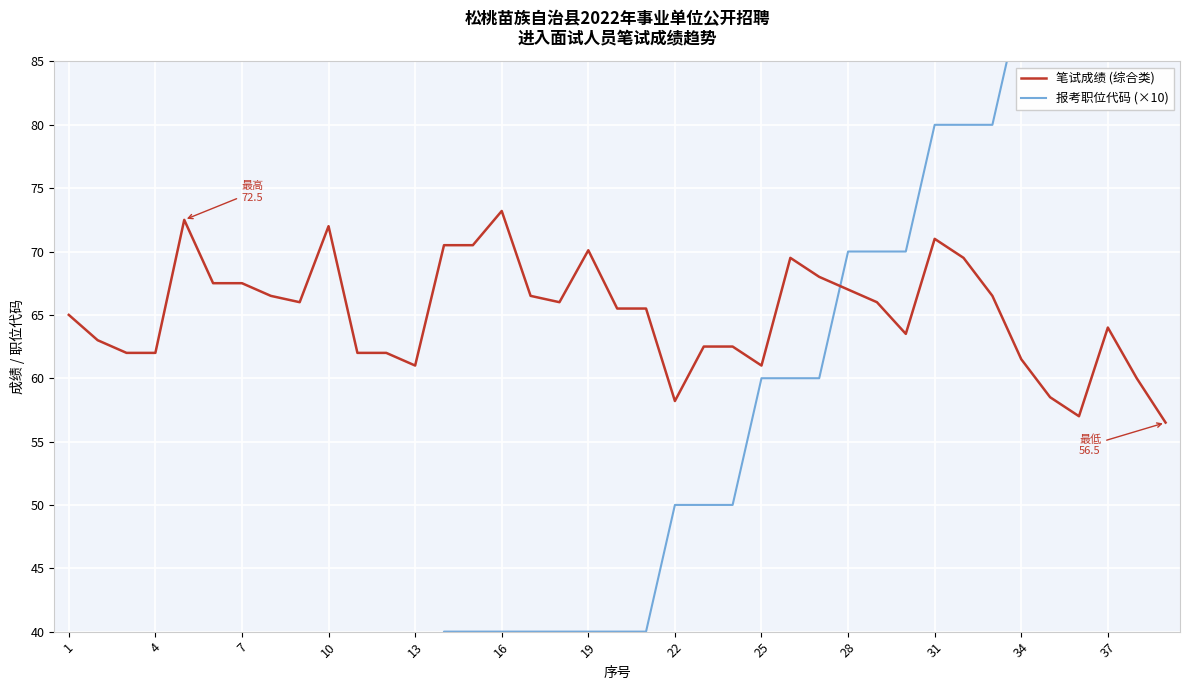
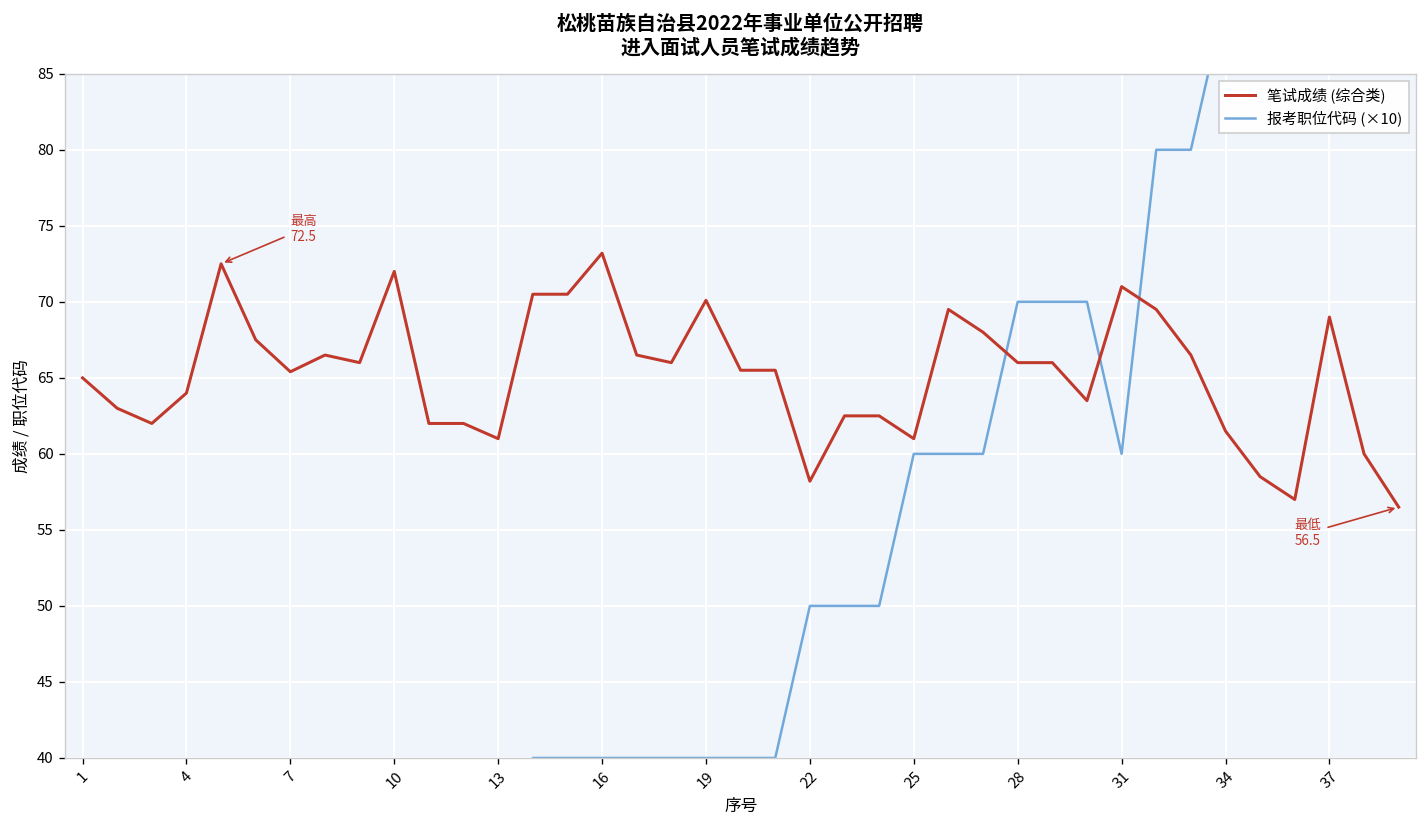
  {
    "笔试成绩 (综合类)": {
      "1": 65.0,
-     "4": 62,
-     "7": 67.5,
+     "4": 64,
+     "7": 65.4,
      "10": 72.0,
      "13": 61.0,
      "16": 73.2,
      "19": 70.1,
      "22": 58.2,
      "25": 61.0,
-     "28": 67,
+     "28": 66,
      "31": 71.0,
      "34": 61.5,
-     "37": 64
+     "37": 69
    },
    "报考职位代码 (×10)": {
      "16": 40.0,
      "19": 40.0,
      "22": 50.0,
      "25": 60.0,
      "28": 70.0,
-     "31": 80.0
+     "31": 60.0
    }
  }
